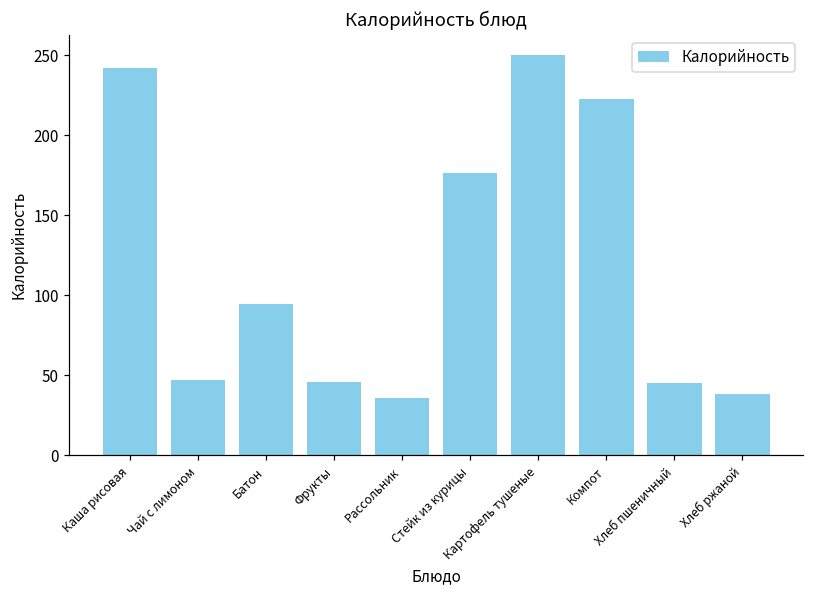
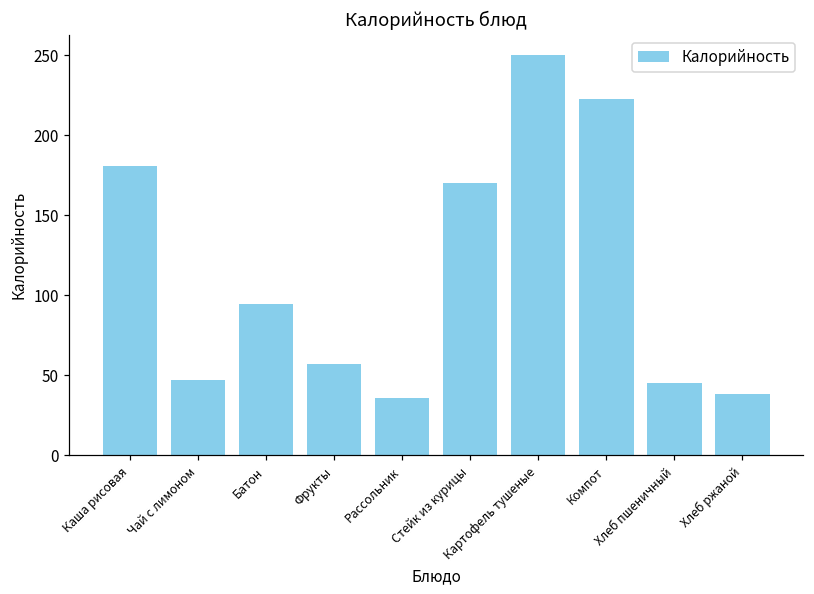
  {
-   "Каша рисовая": 242,
+   "Каша рисовая": 181,
    "Чай с лимоном": 47,
    "Батон": 94,
-   "Фрукты": 46,
+   "Фрукты": 57,
    "Рассольник": 36,
-   "Стейк из курицы": 176,
+   "Стейк из курицы": 170,
    "Картофель тушеные": 250,
    "Компот": 223,
    "Хлеб пшеничный": 45,
    "Хлеб ржаной": 38
  }
